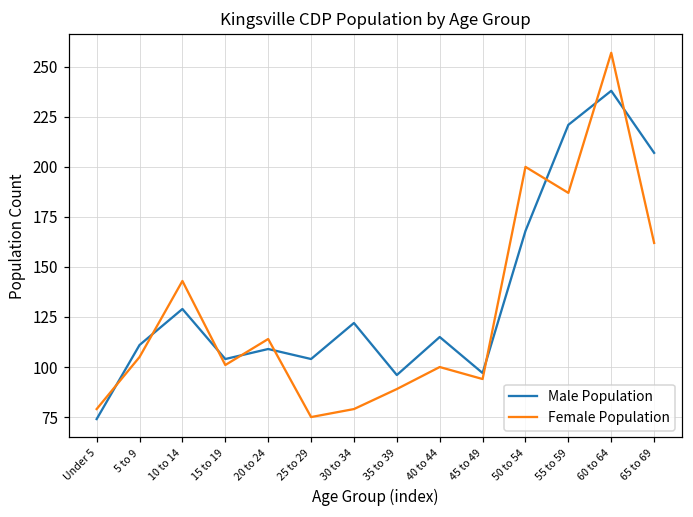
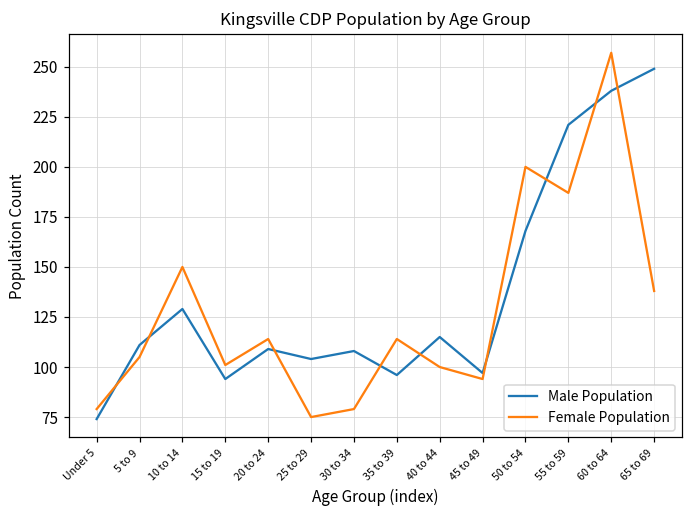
  {
    "Male Population": {
      "Under 5": 74,
      "5 to 9": 111,
      "10 to 14": 129,
-     "15 to 19": 104,
+     "15 to 19": 94,
      "20 to 24": 109,
      "25 to 29": 104,
-     "30 to 34": 122,
+     "30 to 34": 108,
      "35 to 39": 96,
      "40 to 44": 115,
      "45 to 49": 97,
      "50 to 54": 168,
      "55 to 59": 221,
      "60 to 64": 238,
-     "65 to 69": 207
+     "65 to 69": 249
    },
    "Female Population": {
      "Under 5": 79,
      "5 to 9": 105,
-     "10 to 14": 143,
+     "10 to 14": 150,
      "15 to 19": 101,
      "20 to 24": 114,
      "25 to 29": 75,
      "30 to 34": 79,
-     "35 to 39": 89,
+     "35 to 39": 114,
      "40 to 44": 100,
      "45 to 49": 94,
      "50 to 54": 200,
      "55 to 59": 187,
      "60 to 64": 257,
-     "65 to 69": 162
+     "65 to 69": 138
    }
  }
